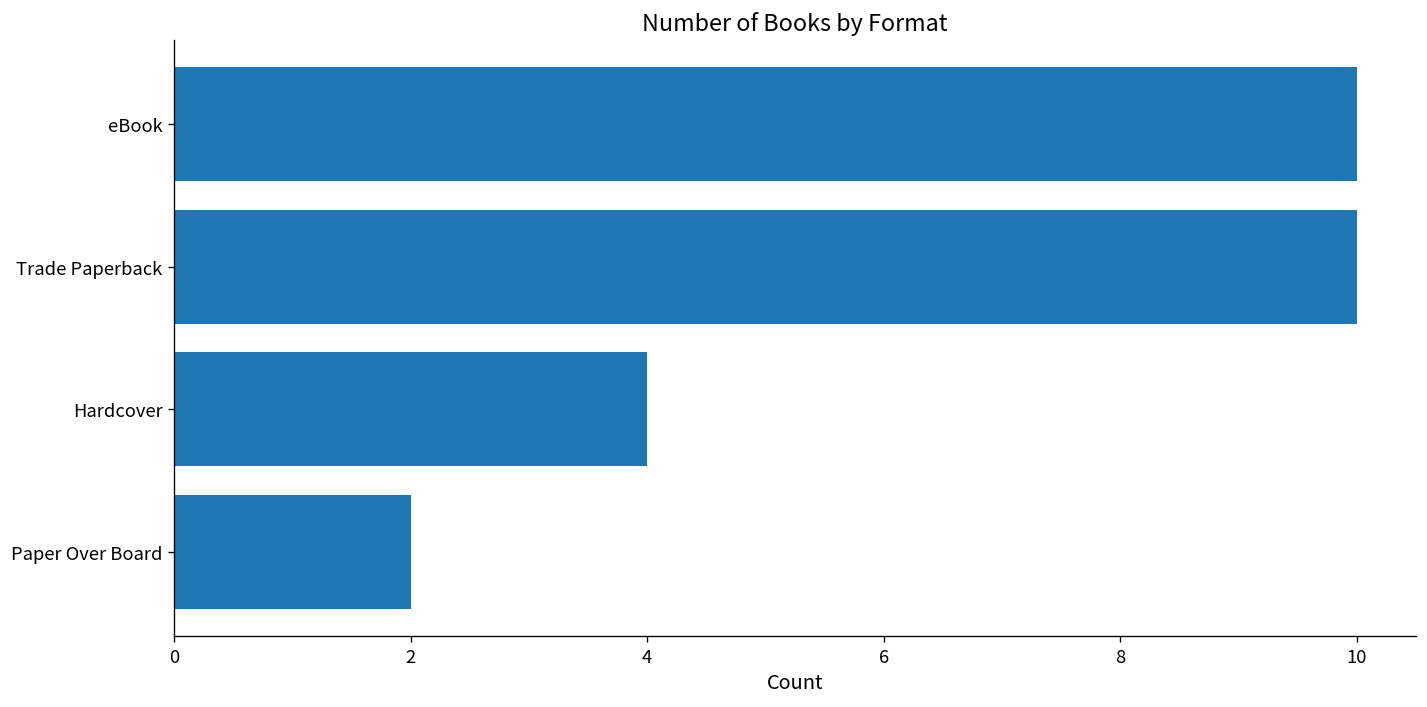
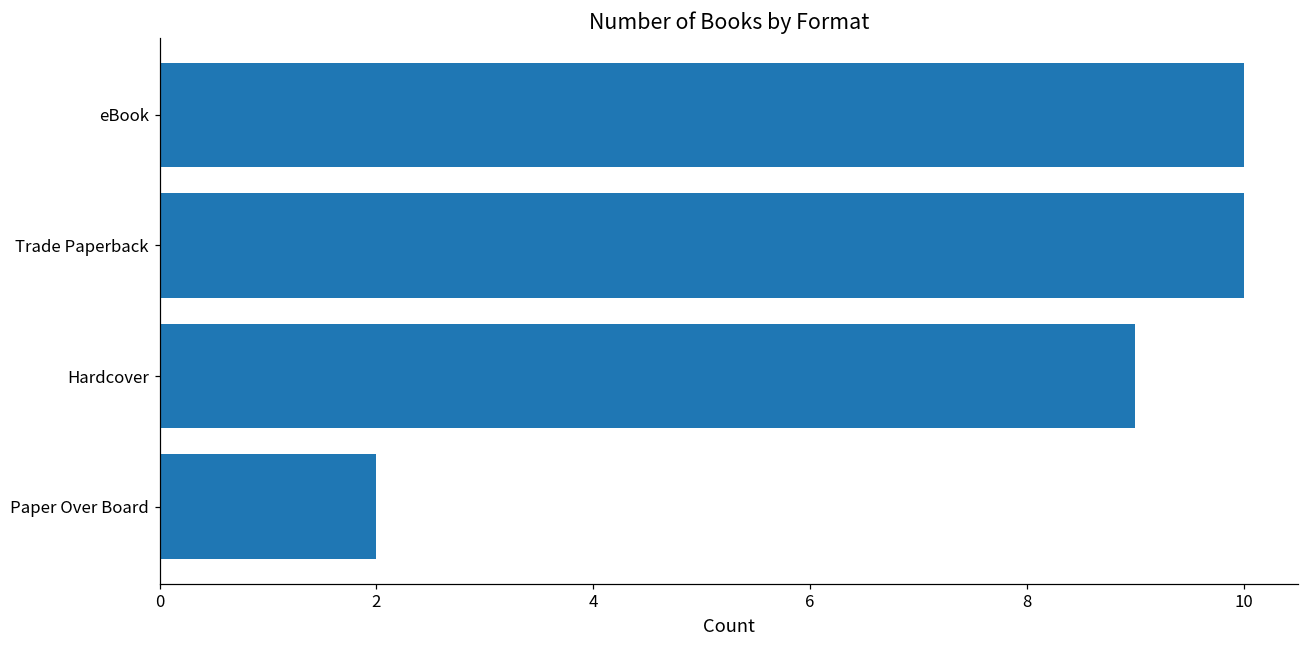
  {
    "eBook": 10,
    "Trade Paperback": 10,
-   "Hardcover": 4,
+   "Hardcover": 9,
    "Paper Over Board": 2
  }
